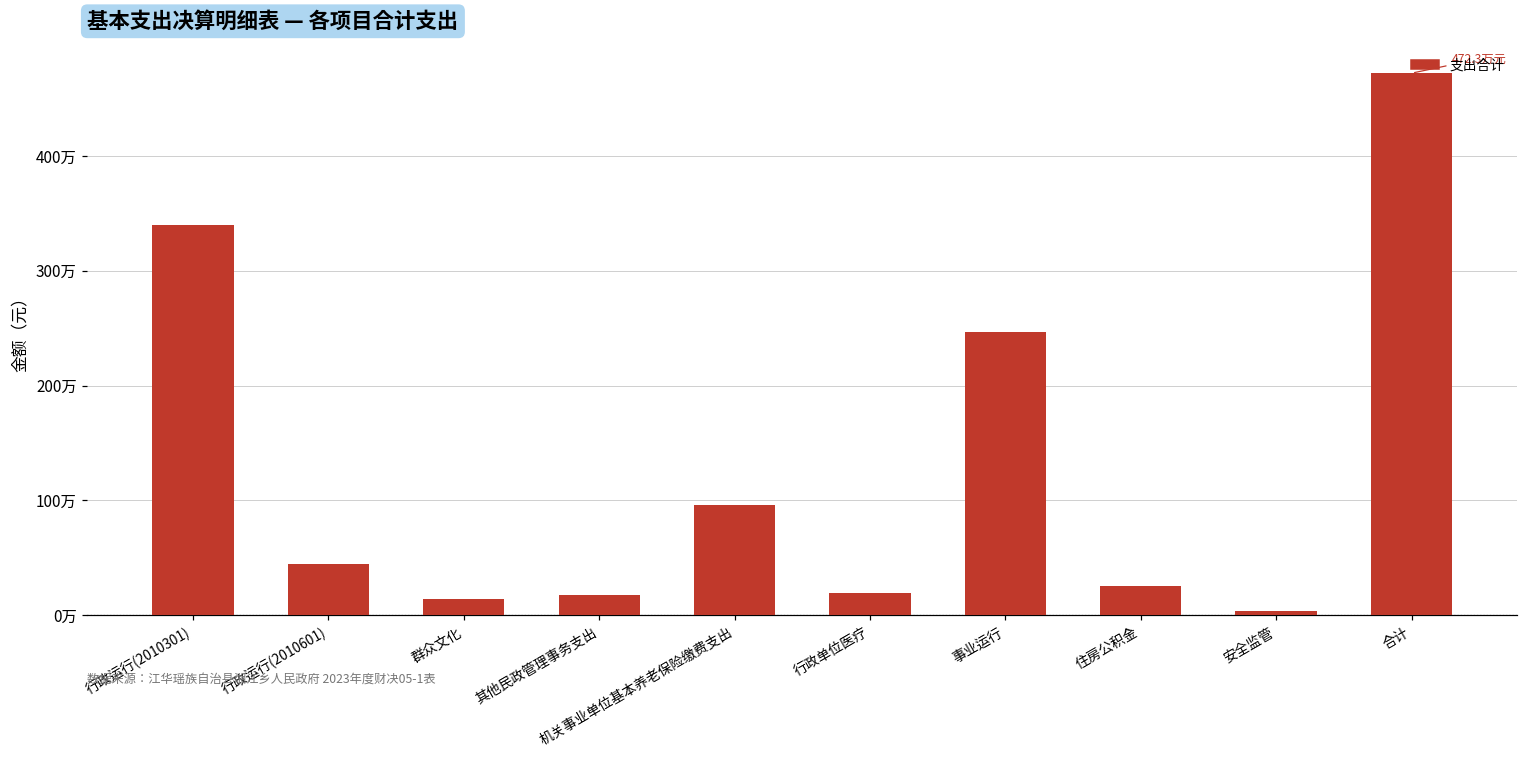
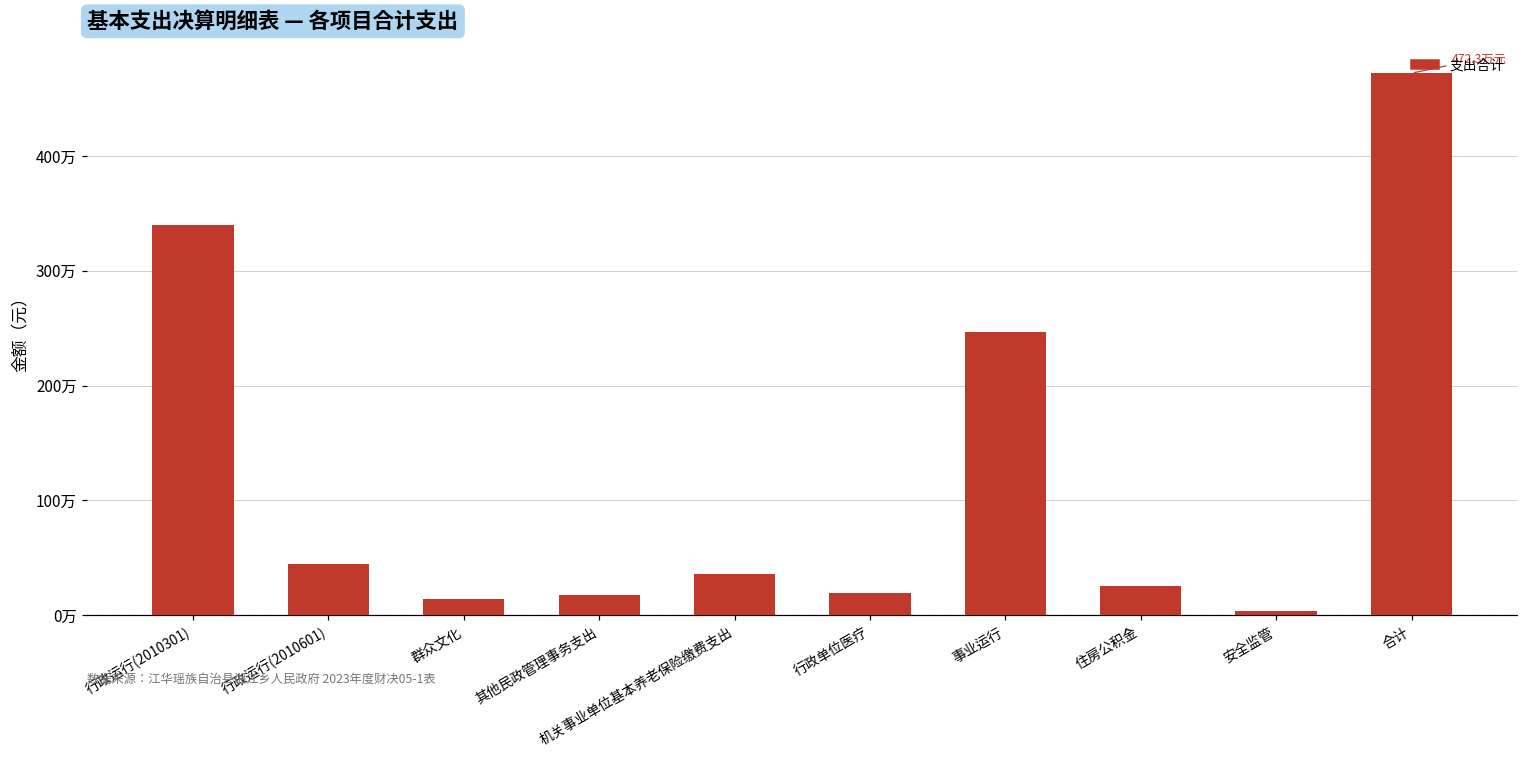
  {
    "行政运行(2010301)": "340万",
    "行政运行(2010601)": "44万",
    "群众文化": "14万",
    "其他民政管理事务支出": "17万",
-   "机关事业单位基本养老保险缴费支出": "96万",
+   "机关事业单位基本养老保险缴费支出": "36万",
    "行政单位医疗": "19万",
    "事业运行": "247万",
    "住房公积金": "25万",
    "安全监管": "3万"
  }
